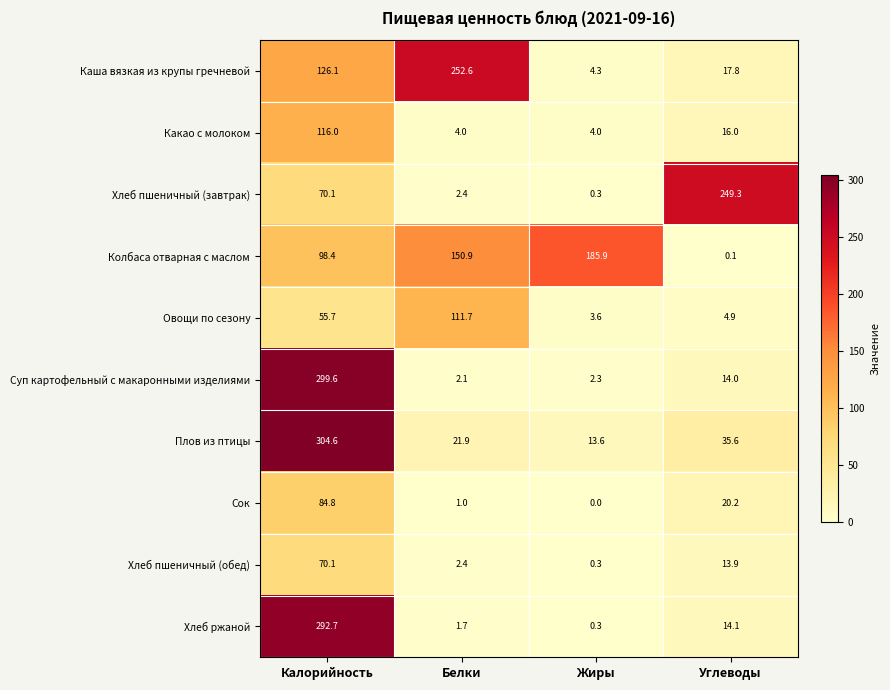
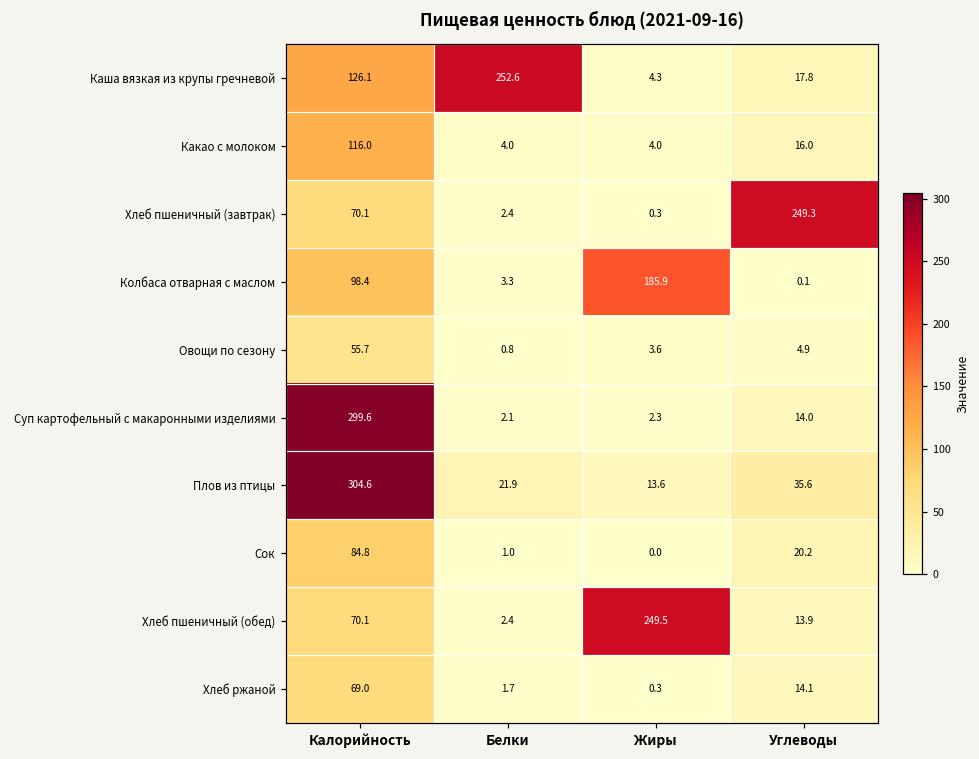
  {
    "Каша вязкая из крупы гречневой": {
      "Калорийность": 126.1,
      "Белки": 252.6,
      "Жиры": 4.3,
      "Углеводы": 17.8
    },
    "Какао с молоком": {
      "Калорийность": 116.0,
      "Белки": 4.0,
      "Жиры": 4.0,
      "Углеводы": 16.0
    },
    "Хлеб пшеничный (завтрак)": {
      "Калорийность": 70.1,
      "Белки": 2.4,
      "Жиры": 0.3,
      "Углеводы": 249.3
    },
    "Колбаса отварная с маслом": {
      "Калорийность": 98.4,
-     "Белки": 150.9,
+     "Белки": 3.3,
      "Жиры": 185.9,
      "Углеводы": 0.1
    },
    "Овощи по сезону": {
      "Калорийность": 55.7,
-     "Белки": 111.7,
+     "Белки": 0.8,
      "Жиры": 3.6,
      "Углеводы": 4.9
    },
    "Суп картофельный с макаронными изделиями": {
      "Калорийность": 299.6,
      "Белки": 2.1,
      "Жиры": 2.3,
      "Углеводы": 14.0
    },
    "Плов из птицы": {
      "Калорийность": 304.6,
      "Белки": 21.9,
      "Жиры": 13.6,
      "Углеводы": 35.6
    },
    "Сок": {
      "Калорийность": 84.8,
      "Белки": 1.0,
      "Жиры": 0.0,
      "Углеводы": 20.2
    },
    "Хлеб пшеничный (обед)": {
      "Калорийность": 70.1,
      "Белки": 2.4,
-     "Жиры": 0.3,
+     "Жиры": 249.5,
      "Углеводы": 13.9
    },
    "Хлеб ржаной": {
-     "Калорийность": 292.7,
+     "Калорийность": 69.0,
      "Белки": 1.7,
      "Жиры": 0.3,
      "Углеводы": 14.1
    }
  }
